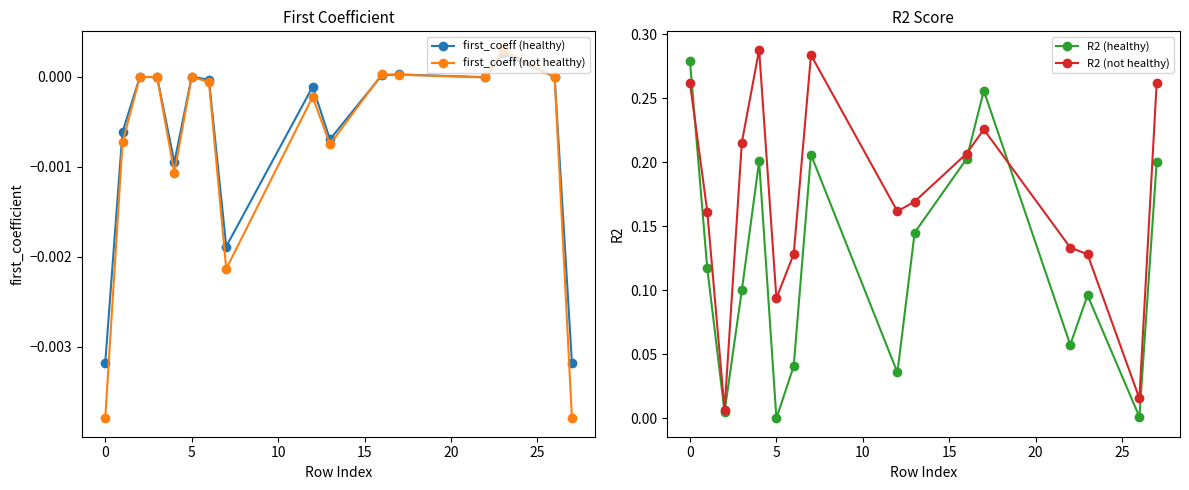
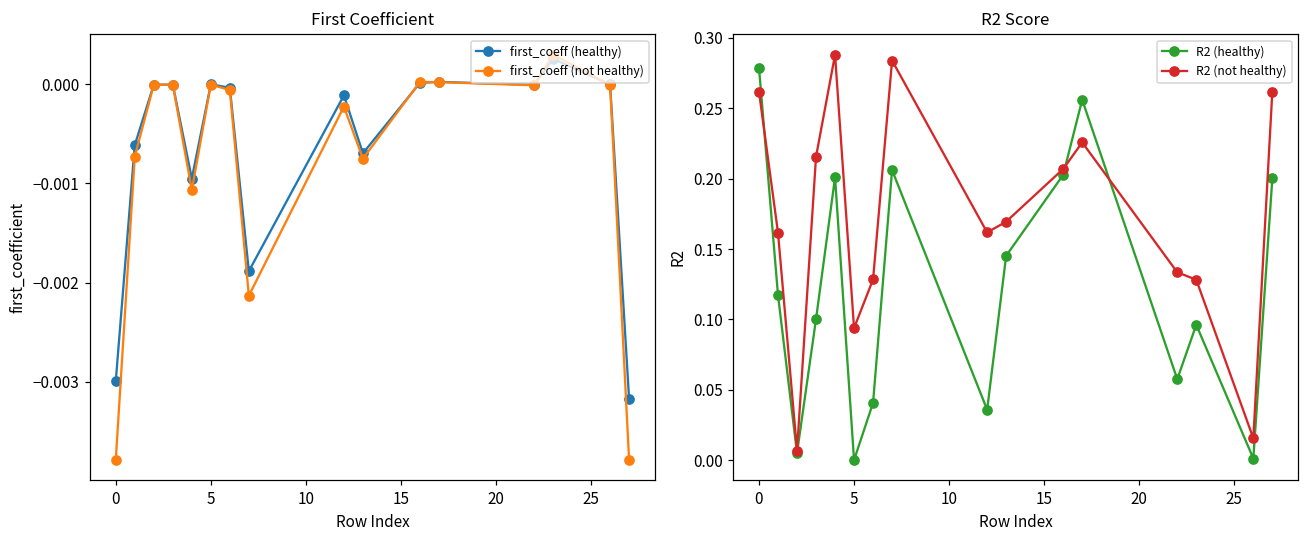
  {
    "First Coefficient": {
      "first_coeff (healthy)": {
-       "0": -0.0032
+       "0": -0.0030
      },
      "first_coeff (not healthy)": {
        "0": -0.0038
      }
    },
    "R2 Score": {
      "R2 (healthy)": {
        "0": 0.279,
        "5": 0.000
      },
      "R2 (not healthy)": {
        "0": 0.262,
        "5": 0.094
      }
    }
  }
